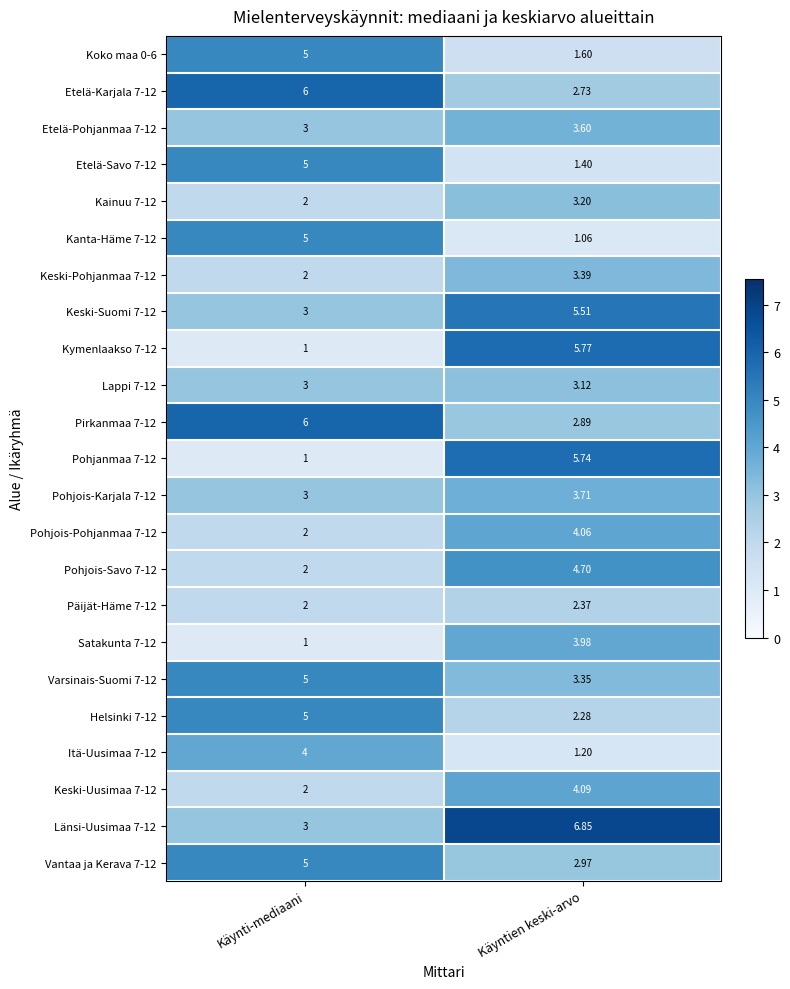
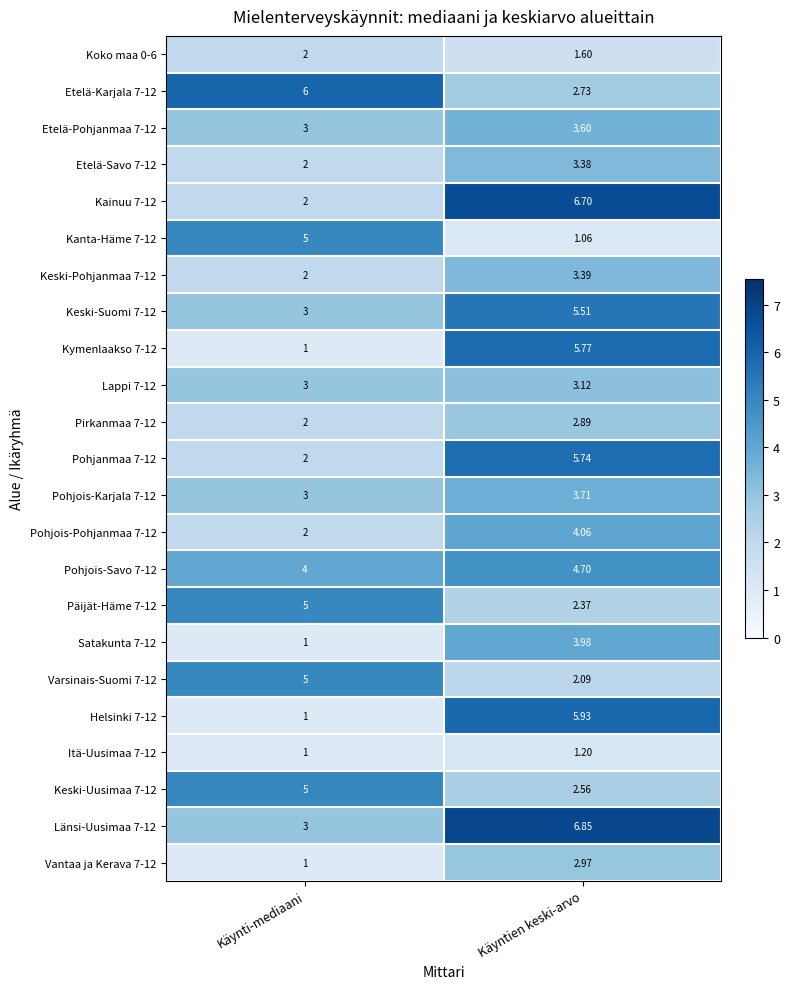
  {
    "Koko maa 0-6": {
-     "Käynti-mediaani": 5,
+     "Käynti-mediaani": 2,
      "Käyntien keski-arvo": 1.60
    },
    "Etelä-Karjala 7-12": {
      "Käynti-mediaani": 6,
      "Käyntien keski-arvo": 2.73
    },
    "Etelä-Pohjanmaa 7-12": {
      "Käynti-mediaani": 3,
      "Käyntien keski-arvo": 3.60
    },
    "Etelä-Savo 7-12": {
-     "Käynti-mediaani": 5,
-     "Käyntien keski-arvo": 1.40
+     "Käynti-mediaani": 2,
+     "Käyntien keski-arvo": 3.38
    },
    "Kainuu 7-12": {
      "Käynti-mediaani": 2,
-     "Käyntien keski-arvo": 3.20
+     "Käyntien keski-arvo": 6.70
    },
    "Kanta-Häme 7-12": {
      "Käynti-mediaani": 5,
      "Käyntien keski-arvo": 1.06
    },
    "Keski-Pohjanmaa 7-12": {
      "Käynti-mediaani": 2,
      "Käyntien keski-arvo": 3.39
    },
    "Keski-Suomi 7-12": {
      "Käynti-mediaani": 3,
      "Käyntien keski-arvo": 5.51
    },
    "Kymenlaakso 7-12": {
      "Käynti-mediaani": 1,
      "Käyntien keski-arvo": 5.77
    },
    "Lappi 7-12": {
      "Käynti-mediaani": 3,
      "Käyntien keski-arvo": 3.12
    },
    "Pirkanmaa 7-12": {
-     "Käynti-mediaani": 6,
+     "Käynti-mediaani": 2,
      "Käyntien keski-arvo": 2.89
    },
    "Pohjanmaa 7-12": {
-     "Käynti-mediaani": 1,
+     "Käynti-mediaani": 2,
      "Käyntien keski-arvo": 5.74
    },
    "Pohjois-Karjala 7-12": {
      "Käynti-mediaani": 3,
      "Käyntien keski-arvo": 3.71
    },
    "Pohjois-Pohjanmaa 7-12": {
      "Käynti-mediaani": 2,
      "Käyntien keski-arvo": 4.06
    },
    "Pohjois-Savo 7-12": {
-     "Käynti-mediaani": 2,
+     "Käynti-mediaani": 4,
      "Käyntien keski-arvo": 4.70
    },
    "Päijät-Häme 7-12": {
-     "Käynti-mediaani": 2,
+     "Käynti-mediaani": 5,
      "Käyntien keski-arvo": 2.37
    },
    "Satakunta 7-12": {
      "Käynti-mediaani": 1,
      "Käyntien keski-arvo": 3.98
    },
    "Varsinais-Suomi 7-12": {
      "Käynti-mediaani": 5,
-     "Käyntien keski-arvo": 3.35
+     "Käyntien keski-arvo": 2.09
    },
    "Helsinki 7-12": {
-     "Käynti-mediaani": 5,
-     "Käyntien keski-arvo": 2.28
+     "Käynti-mediaani": 1,
+     "Käyntien keski-arvo": 5.93
    },
    "Itä-Uusimaa 7-12": {
-     "Käynti-mediaani": 4,
+     "Käynti-mediaani": 1,
      "Käyntien keski-arvo": 1.20
    },
    "Keski-Uusimaa 7-12": {
-     "Käynti-mediaani": 2,
-     "Käyntien keski-arvo": 4.09
+     "Käynti-mediaani": 5,
+     "Käyntien keski-arvo": 2.56
    },
    "Länsi-Uusimaa 7-12": {
      "Käynti-mediaani": 3,
      "Käyntien keski-arvo": 6.85
    },
    "Vantaa ja Kerava 7-12": {
-     "Käynti-mediaani": 5,
+     "Käynti-mediaani": 1,
      "Käyntien keski-arvo": 2.97
    }
  }
